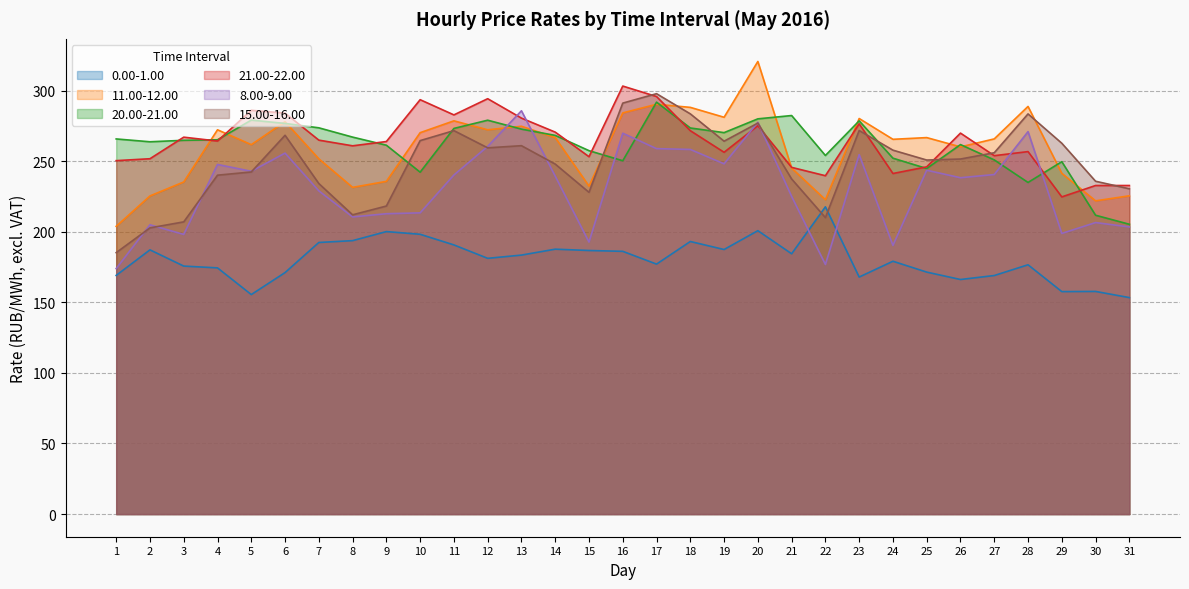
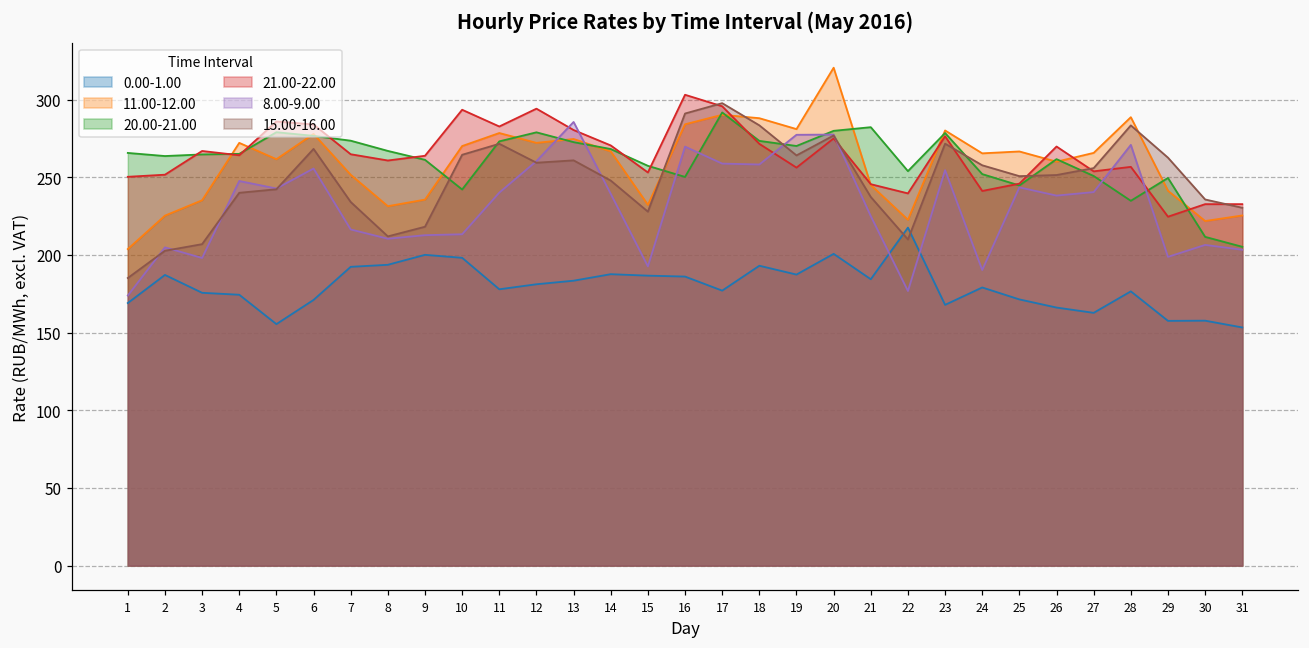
  {
    "0.00-1.00": {
      "1": 169,
      "2": 187,
      "3": 176,
      "4": 174,
      "5": 155,
      "6": 171,
      "7": 192,
      "8": 194,
      "9": 200,
      "10": 198,
-     "11": 191,
+     "11": 178,
      "12": 181,
      "13": 183,
      "14": 188,
      "15": 187,
      "16": 186,
      "17": 177,
      "18": 193,
      "19": 187,
      "20": 201,
      "21": 184,
      "22": 218,
      "23": 168,
      "24": 179,
      "25": 171,
      "26": 166,
-     "27": 169,
+     "27": 163,
      "28": 177,
      "29": 158,
      "30": 158,
      "31": 153
    },
    "20.00-21.00": {
      "1": 266,
      "2": 264,
      "3": 265,
      "7": 274,
      "8": 267,
      "9": 261,
      "10": 242,
      "12": 279,
      "13": 273,
      "15": 257,
      "16": 250,
      "18": 273,
      "19": 270,
      "20": 280,
      "21": 282,
      "22": 254,
      "24": 252,
      "27": 251,
      "28": 235,
      "29": 250,
      "30": 212,
      "31": 205
    },
    "8.00-9.00": {
      "1": 174,
      "2": 205,
      "3": 198,
      "4": 248,
      "6": 256,
-     "7": 229,
+     "7": 216,
      "9": 213,
      "10": 213,
      "11": 240,
      "13": 286,
      "14": 239,
      "15": 193,
      "16": 270,
      "17": 259,
      "18": 258,
-     "19": 248,
+     "19": 277,
      "21": 225,
      "22": 177,
      "23": 255,
      "24": 190,
      "26": 238,
      "27": 241,
      "28": 271,
      "29": 199,
      "30": 206,
      "31": 203
    }
  }
